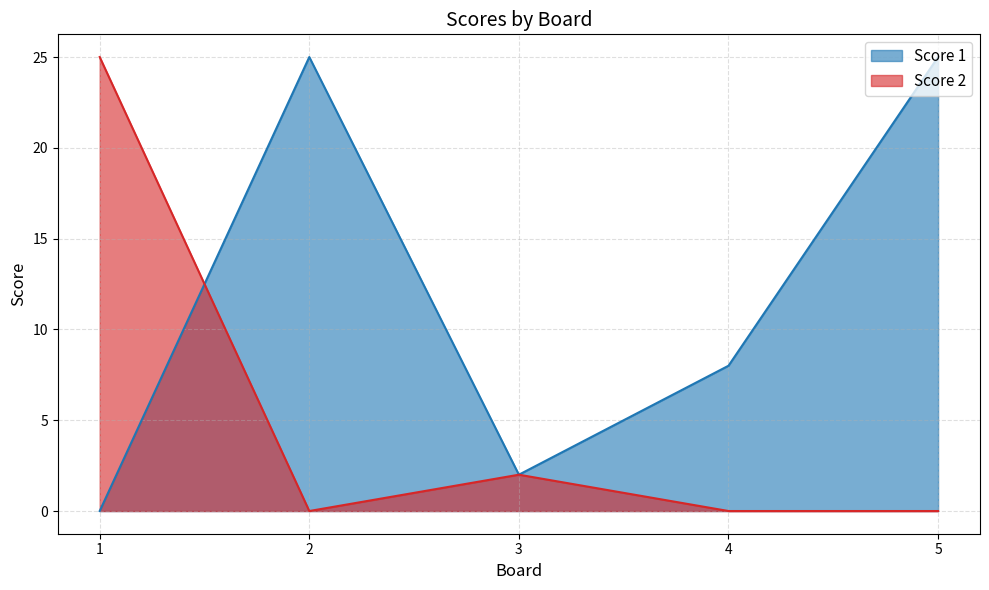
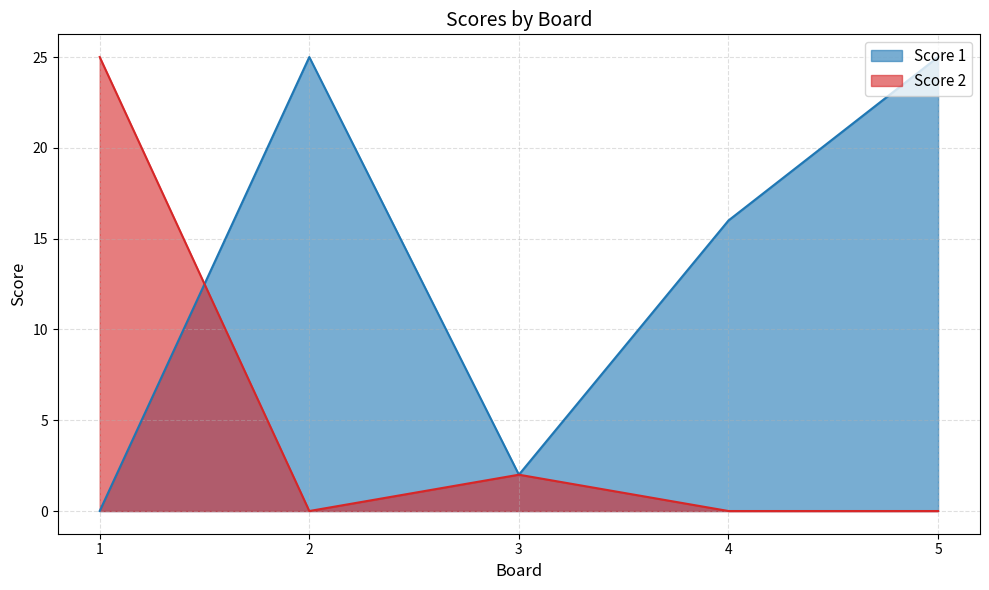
  {
    "Score 1": {
      "1": 0,
      "2": 25,
-     "4": 8
+     "4": 16
    },
    "Score 2": {
      "1": 25,
      "2": 0,
      "4": 0,
      "5": 0
    }
  }
